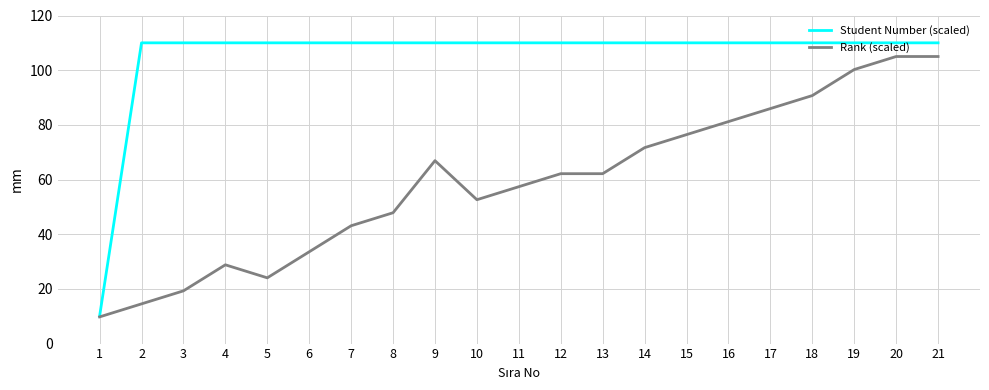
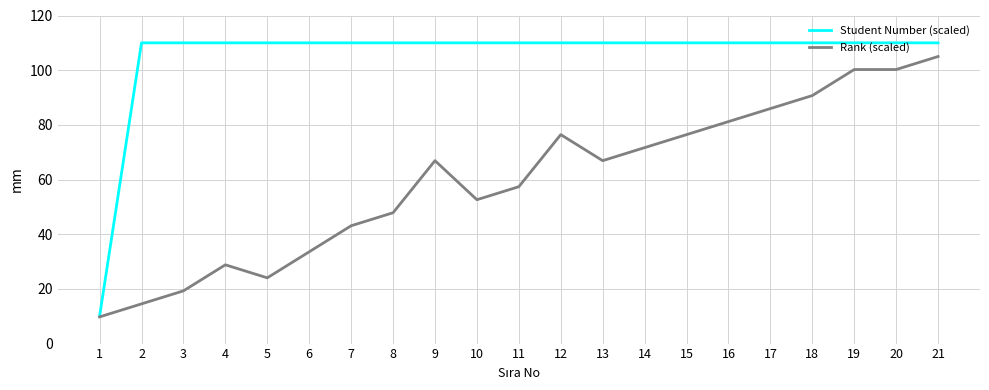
  {
    "Student Number (scaled)": {
      "2": 110,
      "3": 110,
      "4": 110,
      "5": 110,
      "6": 110,
      "7": 110,
      "8": 110,
      "9": 110,
      "10": 110,
      "11": 110,
      "12": 110,
      "13": 110,
      "14": 110,
      "15": 110,
      "16": 110,
      "17": 110,
      "18": 110,
      "19": 110,
      "20": 110,
      "21": 110
    },
    "Rank (scaled)": {
      "2": 15,
      "3": 19,
      "4": 29,
      "5": 24,
      "6": 34,
      "7": 43,
      "8": 48,
      "9": 67,
      "10": 53,
      "11": 57,
-     "12": 62,
-     "13": 62,
+     "12": 76,
+     "13": 67,
      "14": 72,
      "15": 76,
      "16": 81,
      "17": 86,
      "18": 91,
      "19": 100,
-     "20": 105,
+     "20": 100,
      "21": 105
    }
  }
